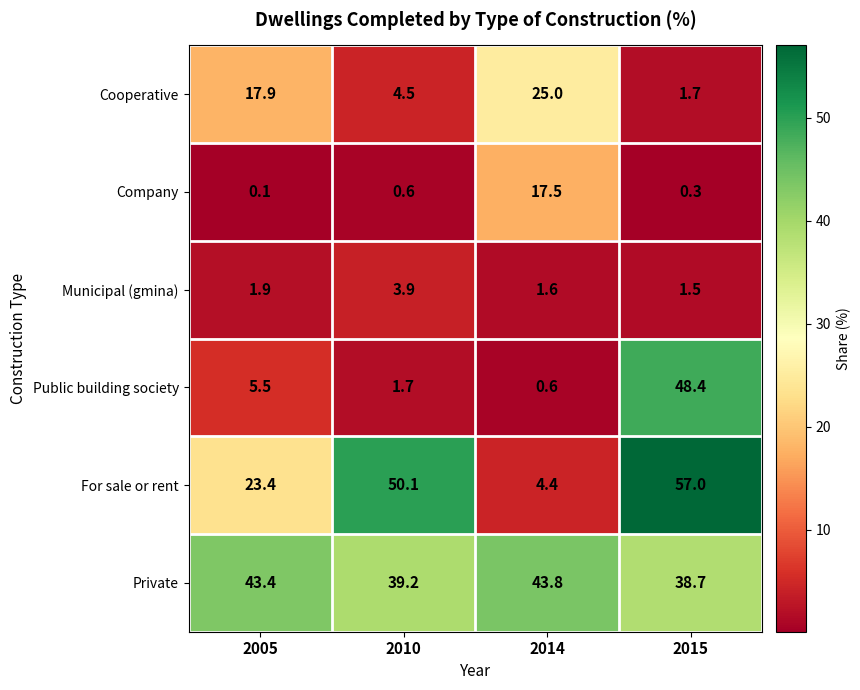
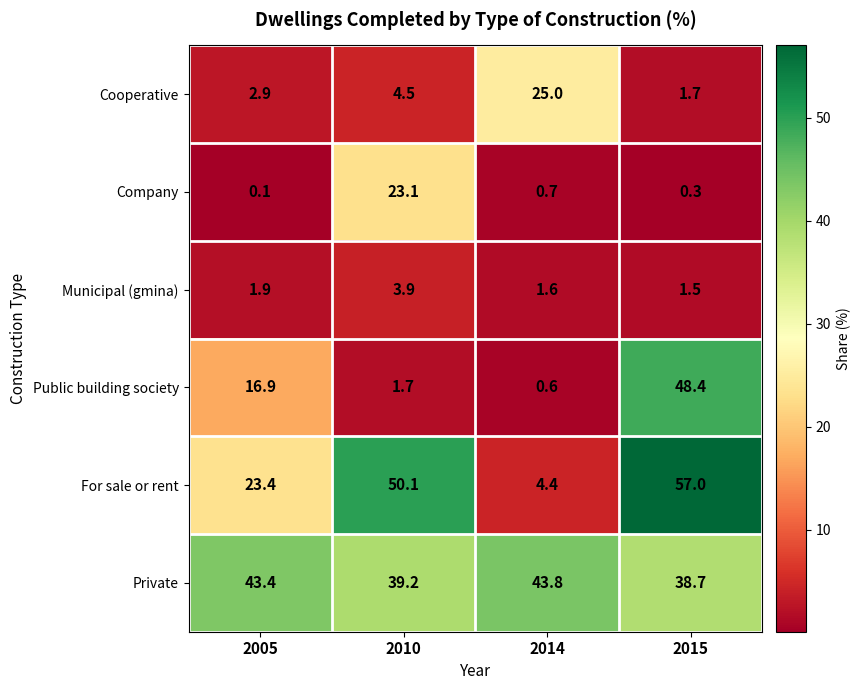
  {
    "Cooperative": {
-     "2005": 17.9,
+     "2005": 2.9,
      "2010": 4.5,
      "2014": 25.0,
      "2015": 1.7
    },
    "Company": {
      "2005": 0.1,
-     "2010": 0.6,
-     "2014": 17.5,
+     "2010": 23.1,
+     "2014": 0.7,
      "2015": 0.3
    },
    "Municipal (gmina)": {
      "2005": 1.9,
      "2010": 3.9,
      "2014": 1.6,
      "2015": 1.5
    },
    "Public building society": {
-     "2005": 5.5,
+     "2005": 16.9,
      "2010": 1.7,
      "2014": 0.6,
      "2015": 48.4
    },
    "For sale or rent": {
      "2005": 23.4,
      "2010": 50.1,
      "2014": 4.4,
      "2015": 57.0
    },
    "Private": {
      "2005": 43.4,
      "2010": 39.2,
      "2014": 43.8,
      "2015": 38.7
    }
  }
